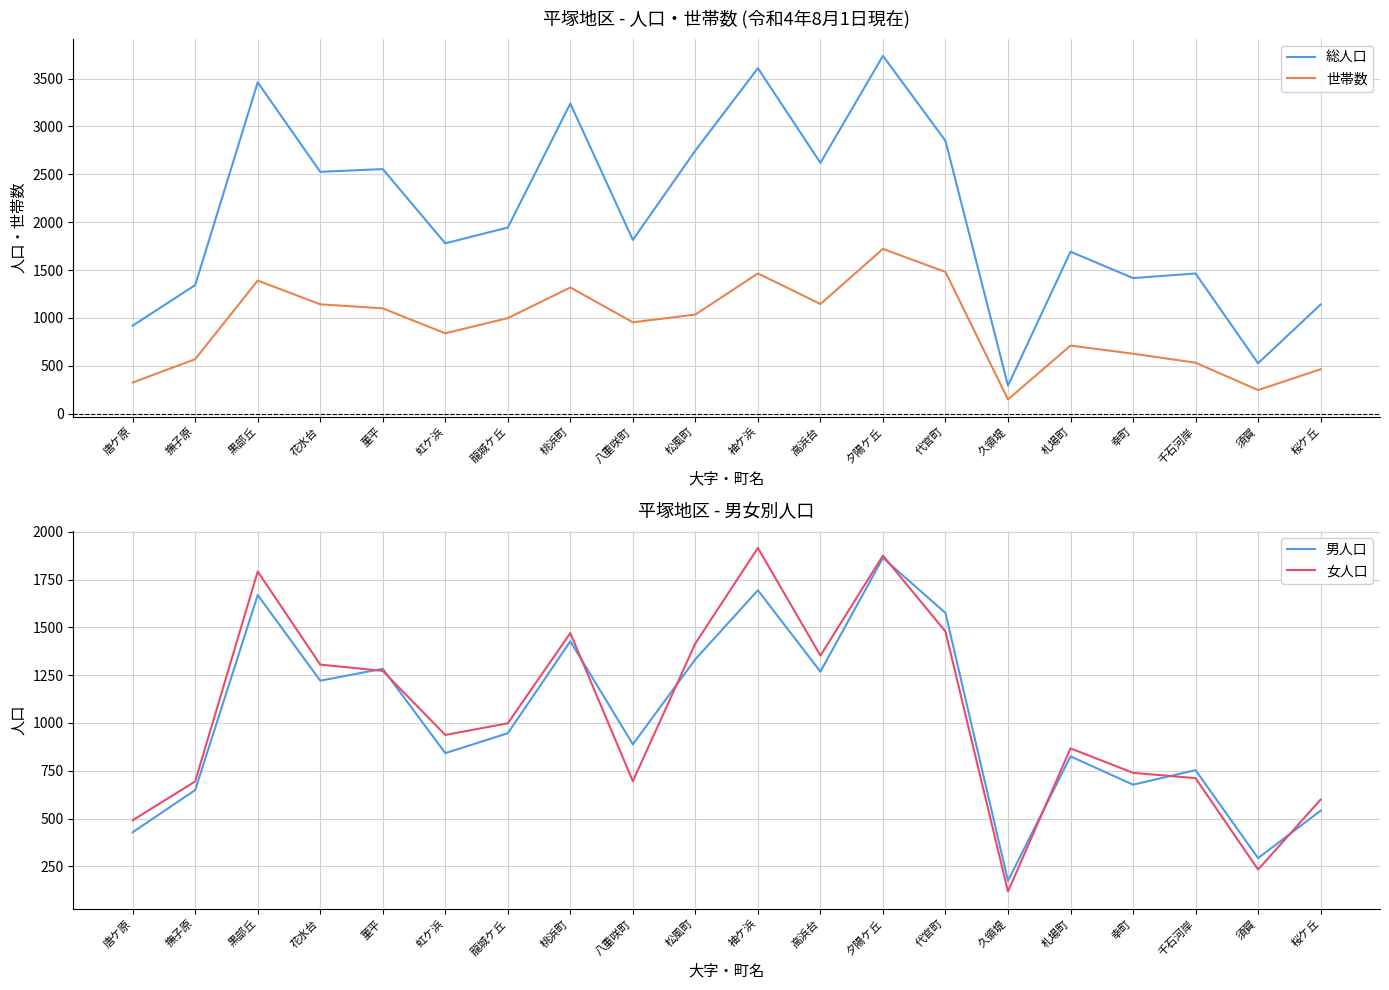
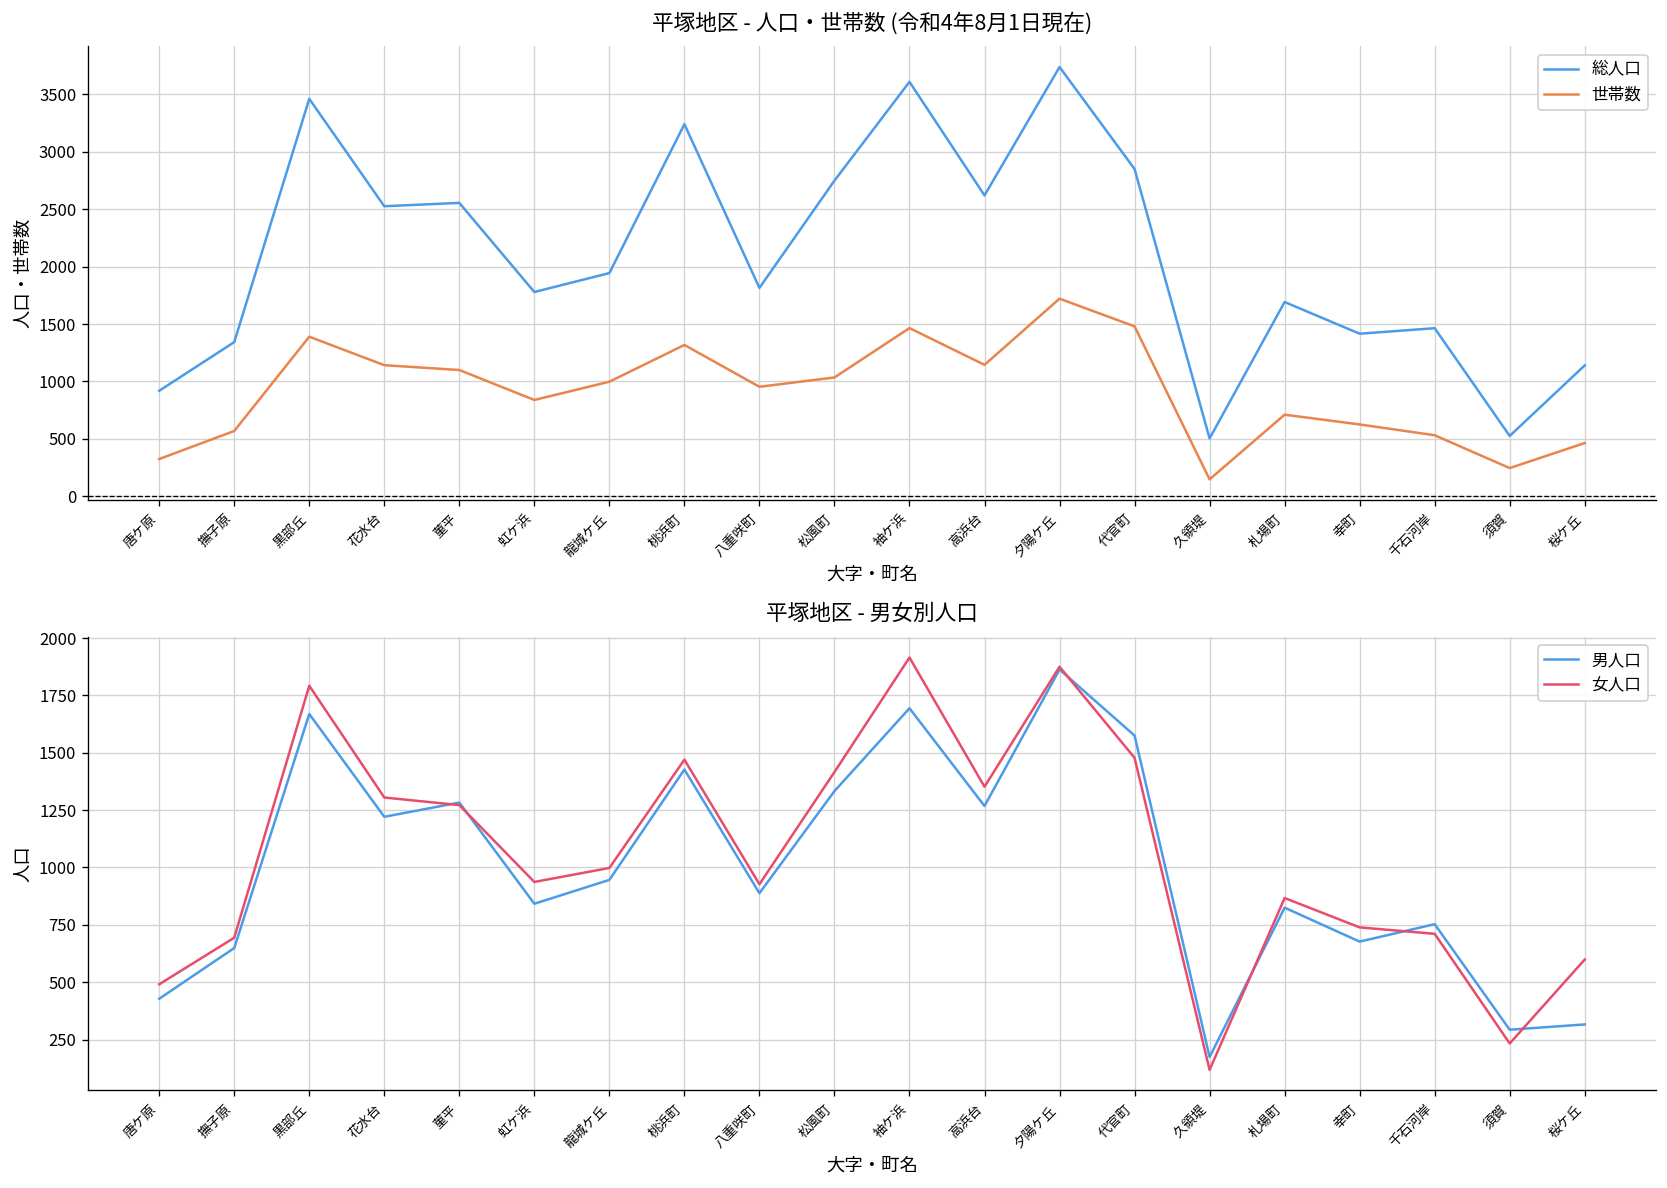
  {
    "平塚地区 - 人口・世帯数 (令和4年8月1日現在)": {
      "総人口": {
        "唐ケ原": 900,
        "撫子原": 1300,
        "黒部丘": 3500,
        "花水台": 2500,
        "菫平": 2600,
        "虹ケ浜": 1800,
        "龍城ケ丘": 1900,
        "桃浜町": 3200,
        "八重咲町": 1800,
        "松風町": 2700,
        "袖ケ浜": 3600,
        "高浜台": 2600,
        "夕陽ケ丘": 3700,
        "代官町": 2900,
-       "久領堤": 300,
+       "久領堤": 500,
        "札場町": 1700,
        "幸町": 1400,
        "千石河岸": 1500,
        "須賀": 500,
        "桜ケ丘": 1100
      },
      "世帯数": {
        "唐ケ原": 300,
        "撫子原": 600,
        "黒部丘": 1400,
        "花水台": 1100,
        "菫平": 1100,
        "虹ケ浜": 800,
        "龍城ケ丘": 1000,
        "桃浜町": 1300,
        "八重咲町": 1000,
        "松風町": 1000,
        "袖ケ浜": 1500,
        "高浜台": 1100,
        "夕陽ケ丘": 1700,
        "代官町": 1500,
        "久領堤": 100,
        "札場町": 700,
        "幸町": 600,
        "千石河岸": 500,
        "須賀": 200,
        "桜ケ丘": 500
      }
    },
    "平塚地区 - 男女別人口": {
      "男人口": {
        "唐ケ原": 430,
        "撫子原": 650,
        "黒部丘": 1670,
        "花水台": 1220,
        "虹ケ浜": 840,
        "龍城ケ丘": 950,
        "桃浜町": 1430,
        "八重咲町": 890,
        "松風町": 1330,
        "袖ケ浜": 1690,
        "高浜台": 1270,
        "代官町": 1580,
        "久領堤": 170,
        "札場町": 830,
        "幸町": 680,
        "千石河岸": 750,
        "須賀": 290,
-       "桜ケ丘": 540
+       "桜ケ丘": 320
      },
      "女人口": {
        "唐ケ原": 490,
        "撫子原": 690,
        "黒部丘": 1790,
        "花水台": 1310,
        "虹ケ浜": 940,
        "龍城ケ丘": 1000,
        "桃浜町": 1470,
-       "八重咲町": 700,
+       "八重咲町": 930,
        "松風町": 1420,
        "袖ケ浜": 1920,
        "高浜台": 1350,
        "代官町": 1480,
        "久領堤": 120,
        "札場町": 870,
        "幸町": 740,
        "千石河岸": 710,
        "須賀": 230,
        "桜ケ丘": 600
      }
    }
  }
